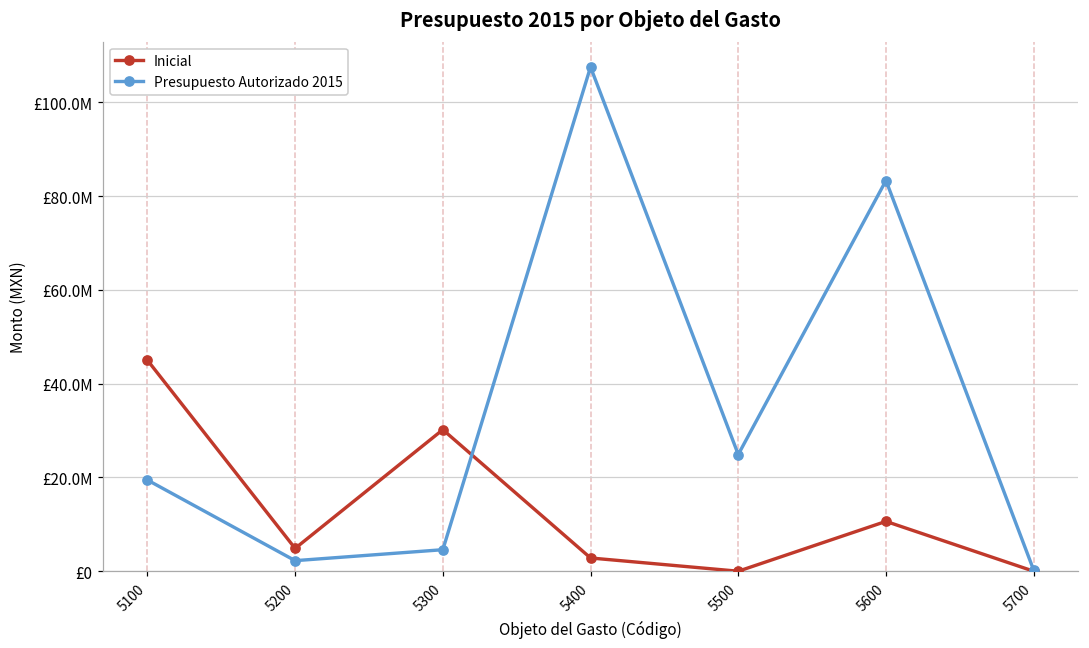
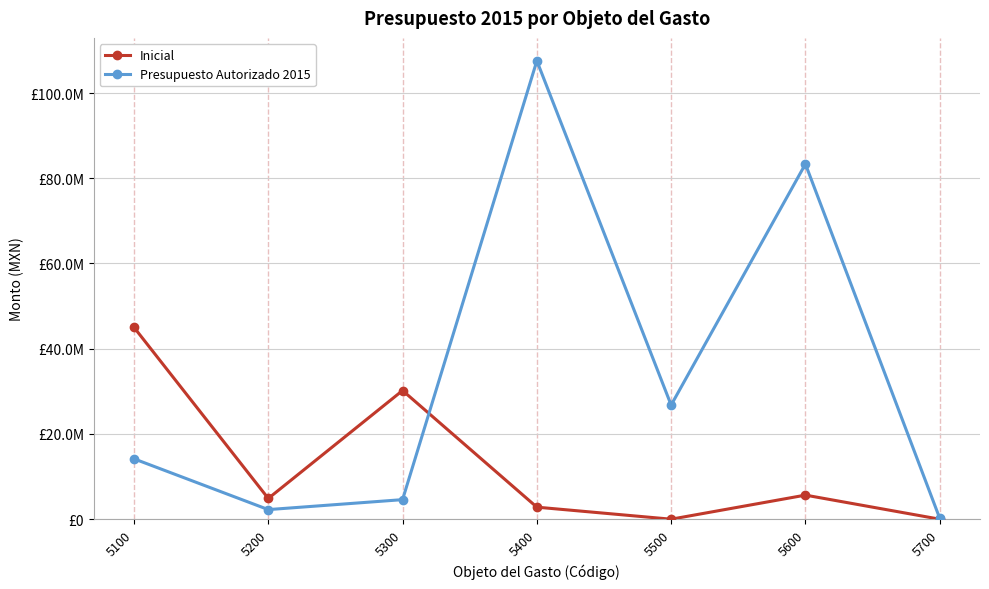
  {
    "Inicial": {
      "5100": "£45000000",
      "5200": "£5000000",
      "5300": "£30000000",
      "5400": "£3000000",
      "5500": "£0",
-     "5600": "£11000000"
+     "5600": "£6000000"
    },
    "Presupuesto Autorizado 2015": {
-     "5100": "£19000000",
+     "5100": "£14000000",
      "5200": "£2000000",
      "5300": "£5000000",
      "5400": "£108000000",
-     "5500": "£25000000",
+     "5500": "£27000000",
      "5600": "£83000000"
    }
  }
